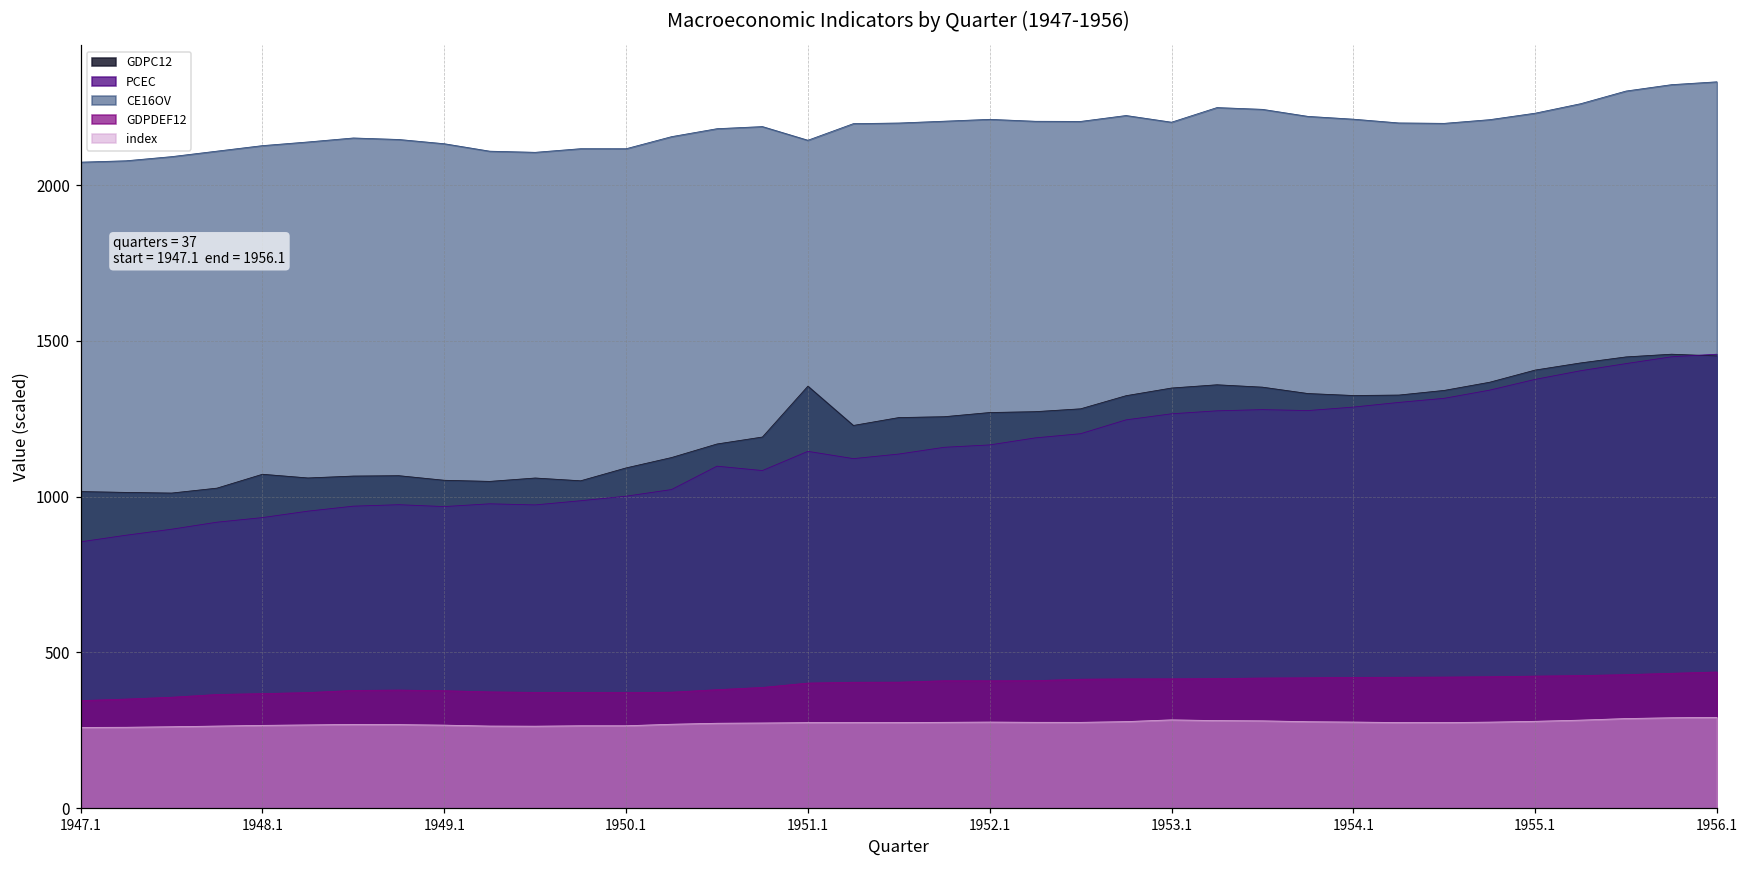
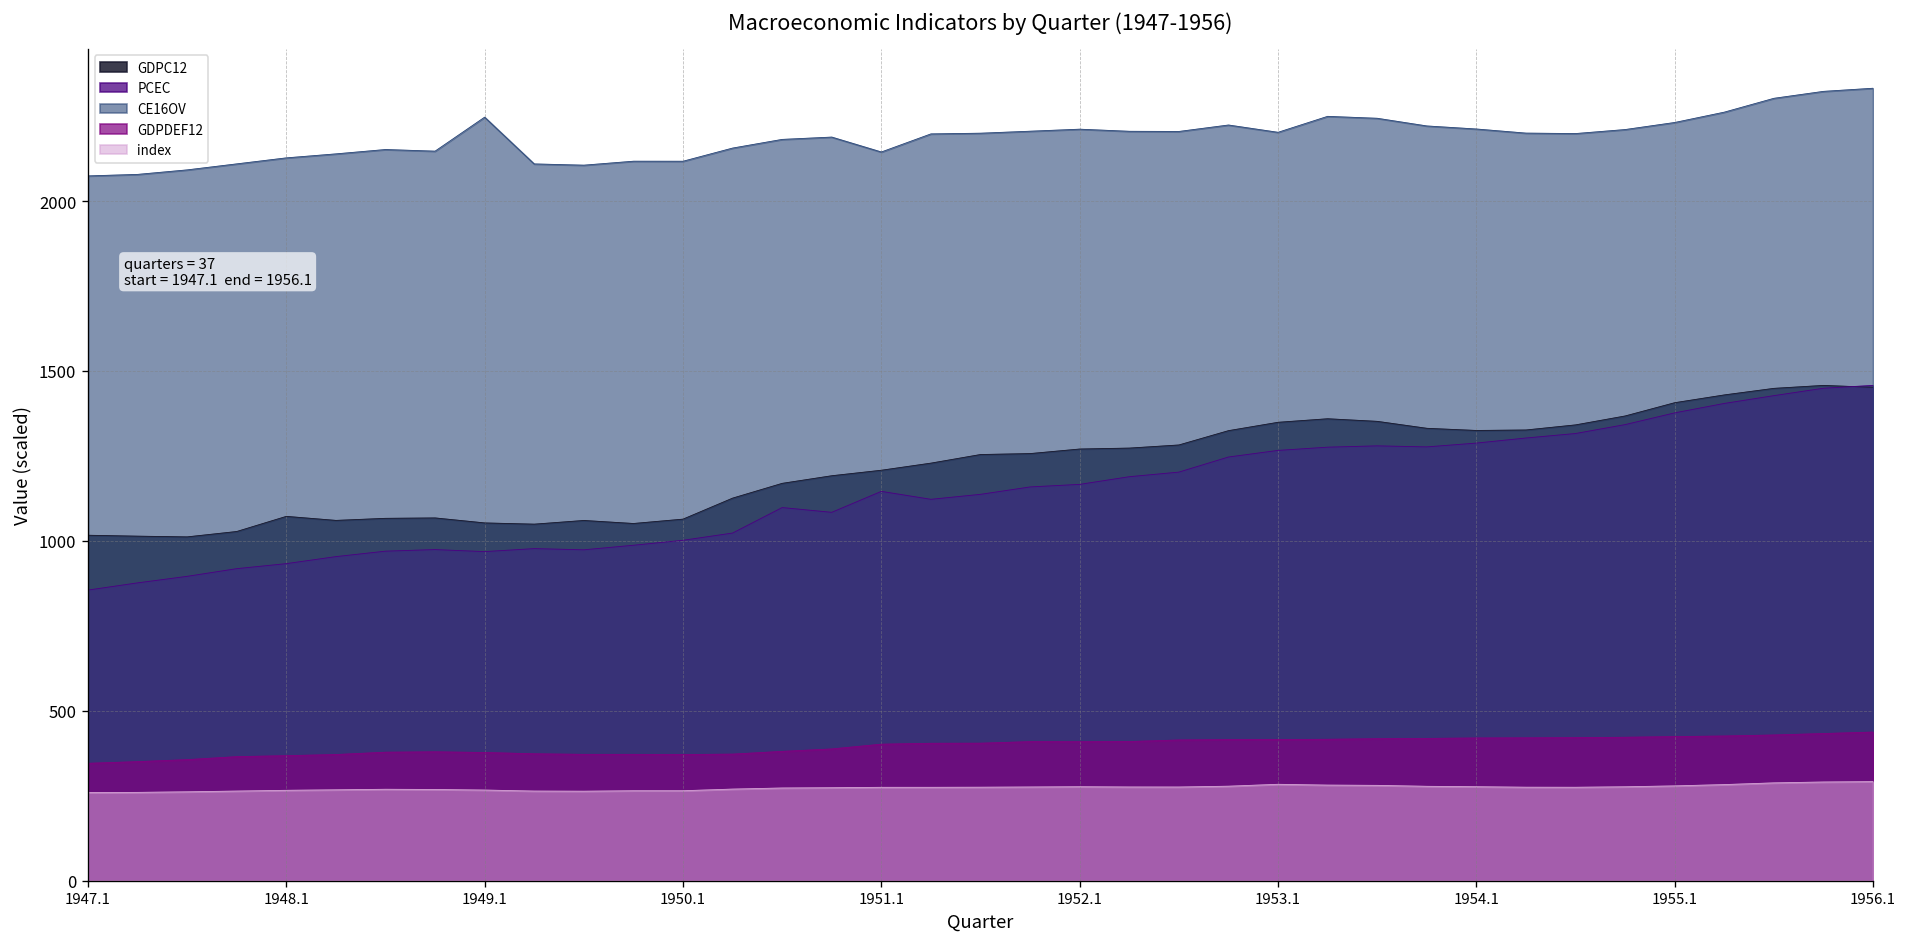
  {
    "GDPC12": {
      "1947.1": 1020,
      "1948.1": 1070,
      "1949.1": 1050,
-     "1950.1": 1090,
-     "1951.1": 1350,
+     "1950.1": 1060,
+     "1951.1": 1210,
      "1952.1": 1270,
      "1953.1": 1350,
      "1954.1": 1320,
      "1955.1": 1410
    },
    "CE16OV": {
      "1947.1": 2070,
      "1948.1": 2130,
-     "1949.1": 2130,
+     "1949.1": 2250,
      "1950.1": 2120,
      "1951.1": 2140,
      "1952.1": 2210,
      "1953.1": 2200,
      "1954.1": 2210,
      "1955.1": 2230,
      "1956.1": 2330
    },
    "index": {
      "1947.1": 260,
      "1948.1": 270,
      "1949.1": 270,
      "1950.1": 260,
      "1951.1": 270,
      "1952.1": 280,
      "1953.1": 280,
      "1954.1": 280,
      "1955.1": 280,
      "1956.1": 290
    }
  }
